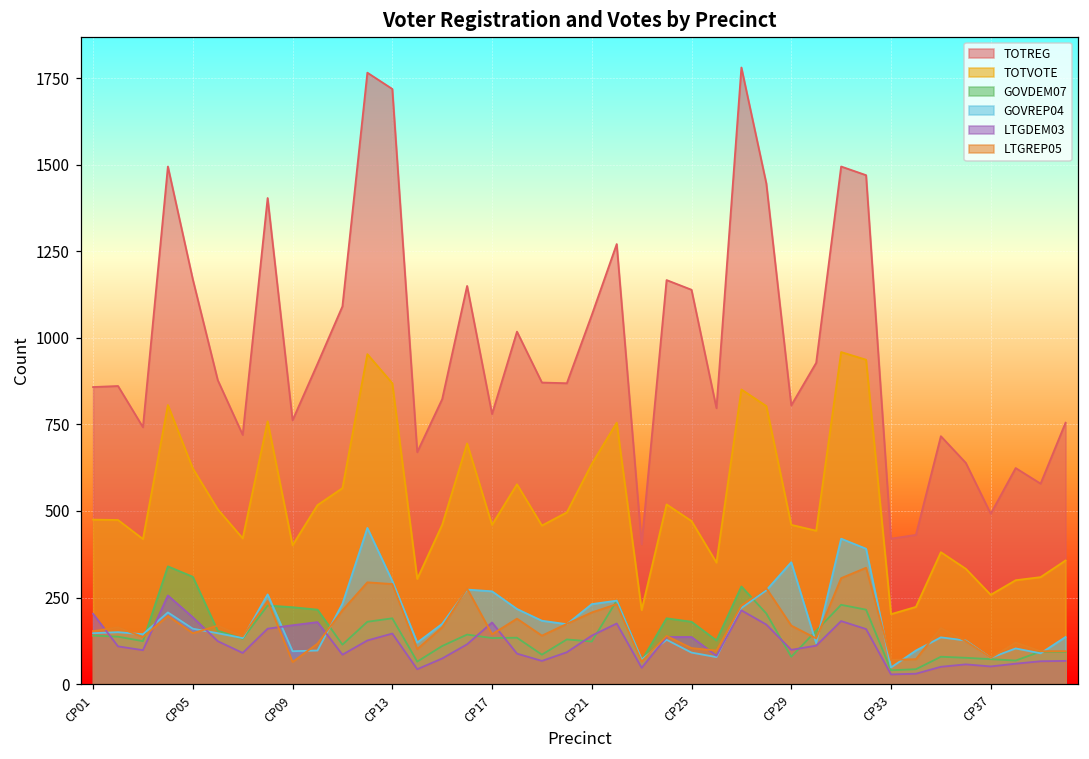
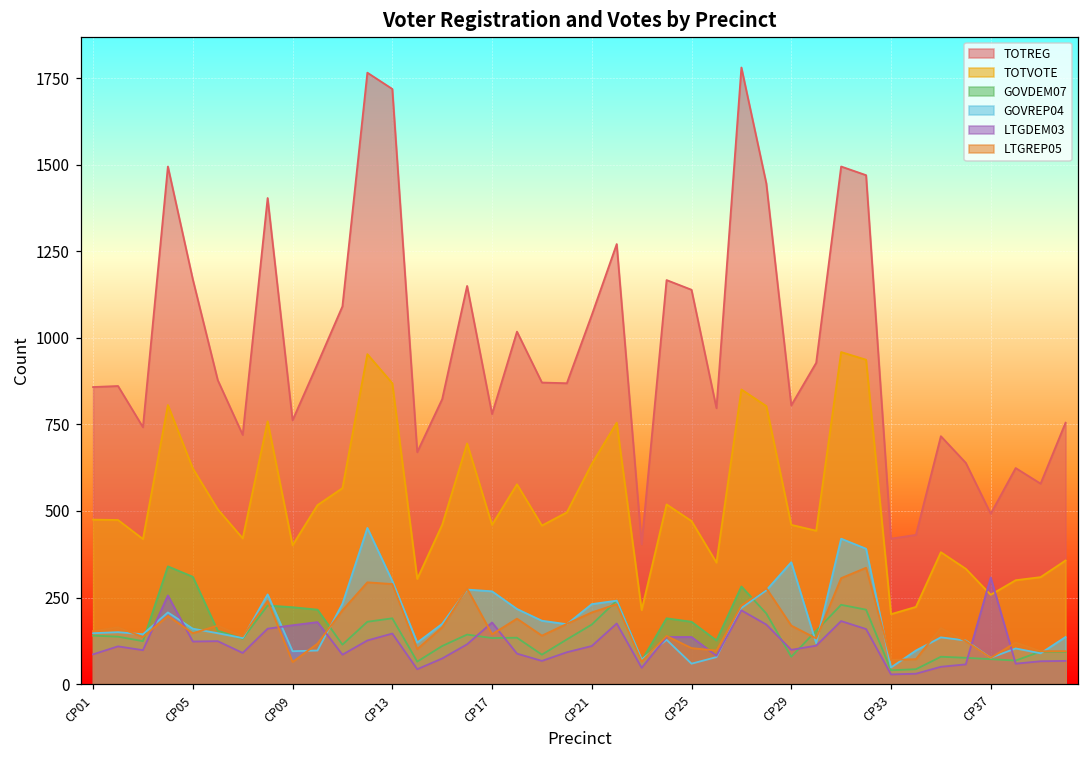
  {
    "GOVDEM07": {
      "CP05": 310,
      "CP09": 220,
      "CP13": 190,
      "CP17": 130,
-     "CP21": 120,
+     "CP21": 170,
      "CP25": 180,
      "CP29": 80
    },
    "GOVREP04": {
      "CP05": 160,
      "CP09": 100,
      "CP13": 300,
      "CP17": 270,
      "CP21": 230,
-     "CP25": 90,
+     "CP25": 60,
      "CP29": 350
    },
    "LTGDEM03": {
-     "CP01": 200,
-     "CP05": 190,
+     "CP01": 90,
+     "CP05": 120,
      "CP09": 170,
      "CP13": 150,
      "CP17": 180,
-     "CP21": 140,
+     "CP21": 110,
      "CP25": 140,
      "CP29": 100,
      "CP33": 30,
-     "CP37": 50
+     "CP37": 310
    }
  }
